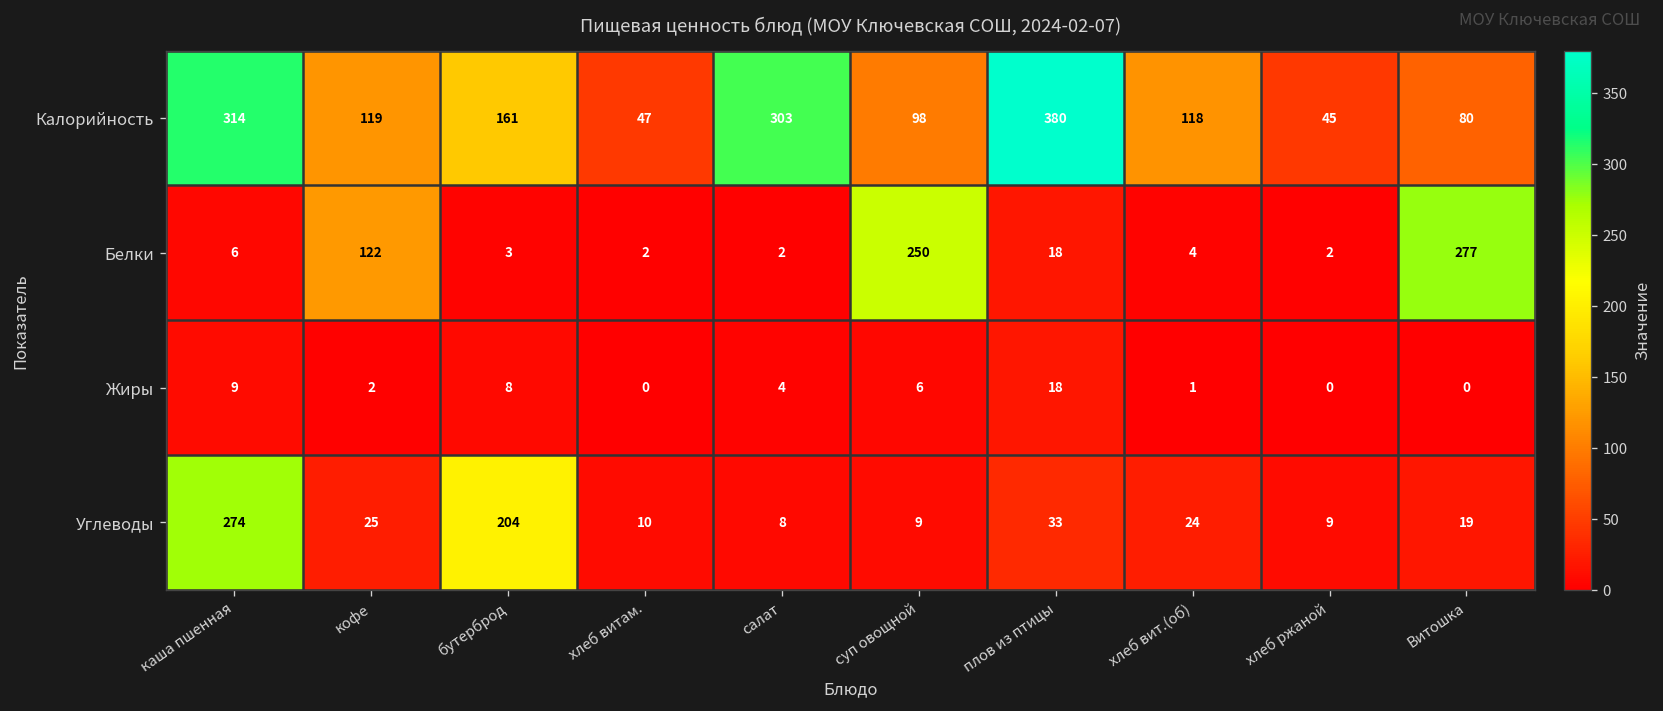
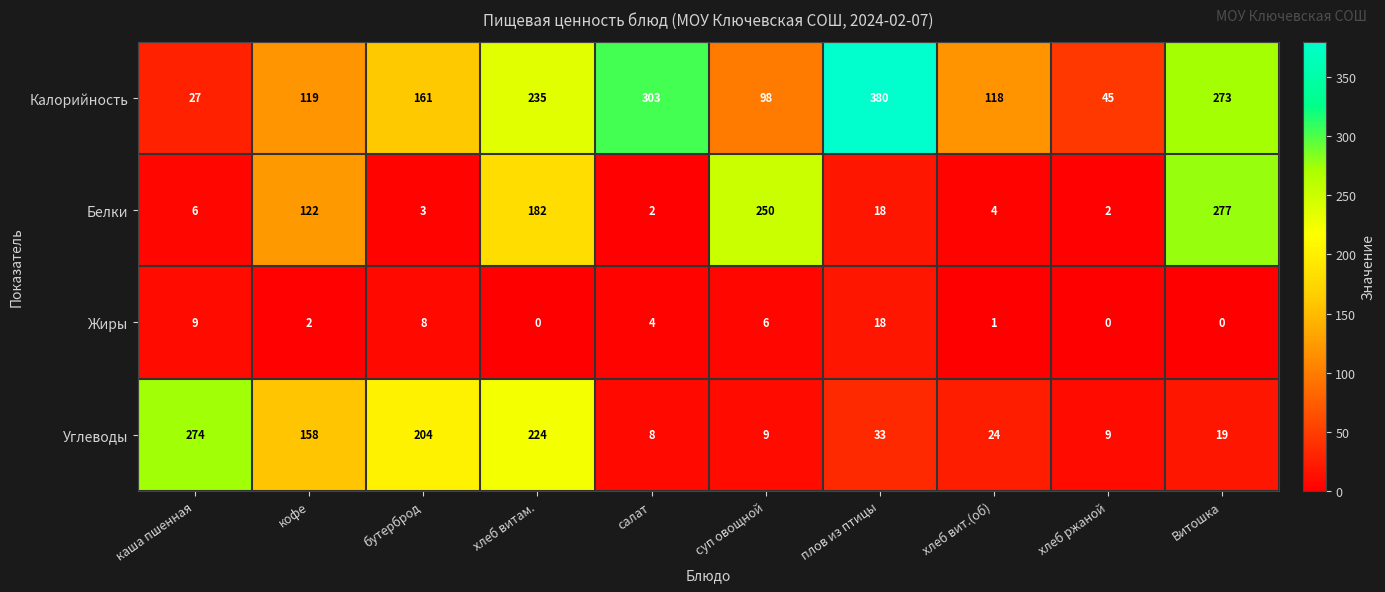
  {
    "Калорийность": {
-     "каша пшенная": 314,
+     "каша пшенная": 27,
      "кофе": 119,
      "бутерброд": 161,
-     "хлеб витам.": 47,
+     "хлеб витам.": 235,
      "салат": 303,
      "суп овощной": 98,
      "плов из птицы": 380,
      "хлеб вит.(об)": 118,
      "хлеб ржаной": 45,
-     "Витошка": 80
+     "Витошка": 273
    },
    "Белки": {
      "каша пшенная": 6,
      "кофе": 122,
      "бутерброд": 3,
-     "хлеб витам.": 2,
+     "хлеб витам.": 182,
      "салат": 2,
      "суп овощной": 250,
      "плов из птицы": 18,
      "хлеб вит.(об)": 4,
      "хлеб ржаной": 2,
      "Витошка": 277
    },
    "Жиры": {
      "каша пшенная": 9,
      "кофе": 2,
      "бутерброд": 8,
      "хлеб витам.": 0,
      "салат": 4,
      "суп овощной": 6,
      "плов из птицы": 18,
      "хлеб вит.(об)": 1,
      "хлеб ржаной": 0,
      "Витошка": 0
    },
    "Углеводы": {
      "каша пшенная": 274,
-     "кофе": 25,
+     "кофе": 158,
      "бутерброд": 204,
-     "хлеб витам.": 10,
+     "хлеб витам.": 224,
      "салат": 8,
      "суп овощной": 9,
      "плов из птицы": 33,
      "хлеб вит.(об)": 24,
      "хлеб ржаной": 9,
      "Витошка": 19
    }
  }
